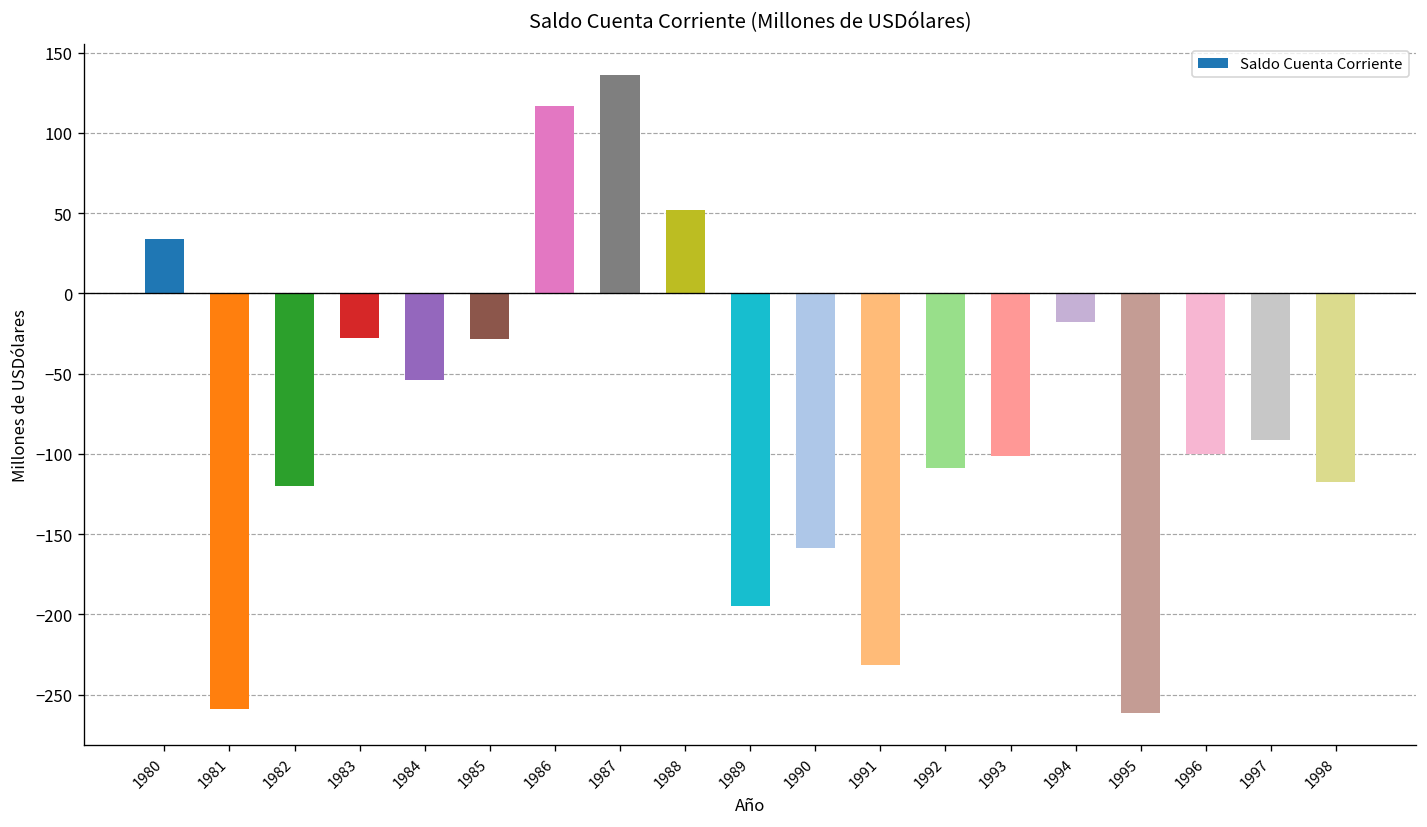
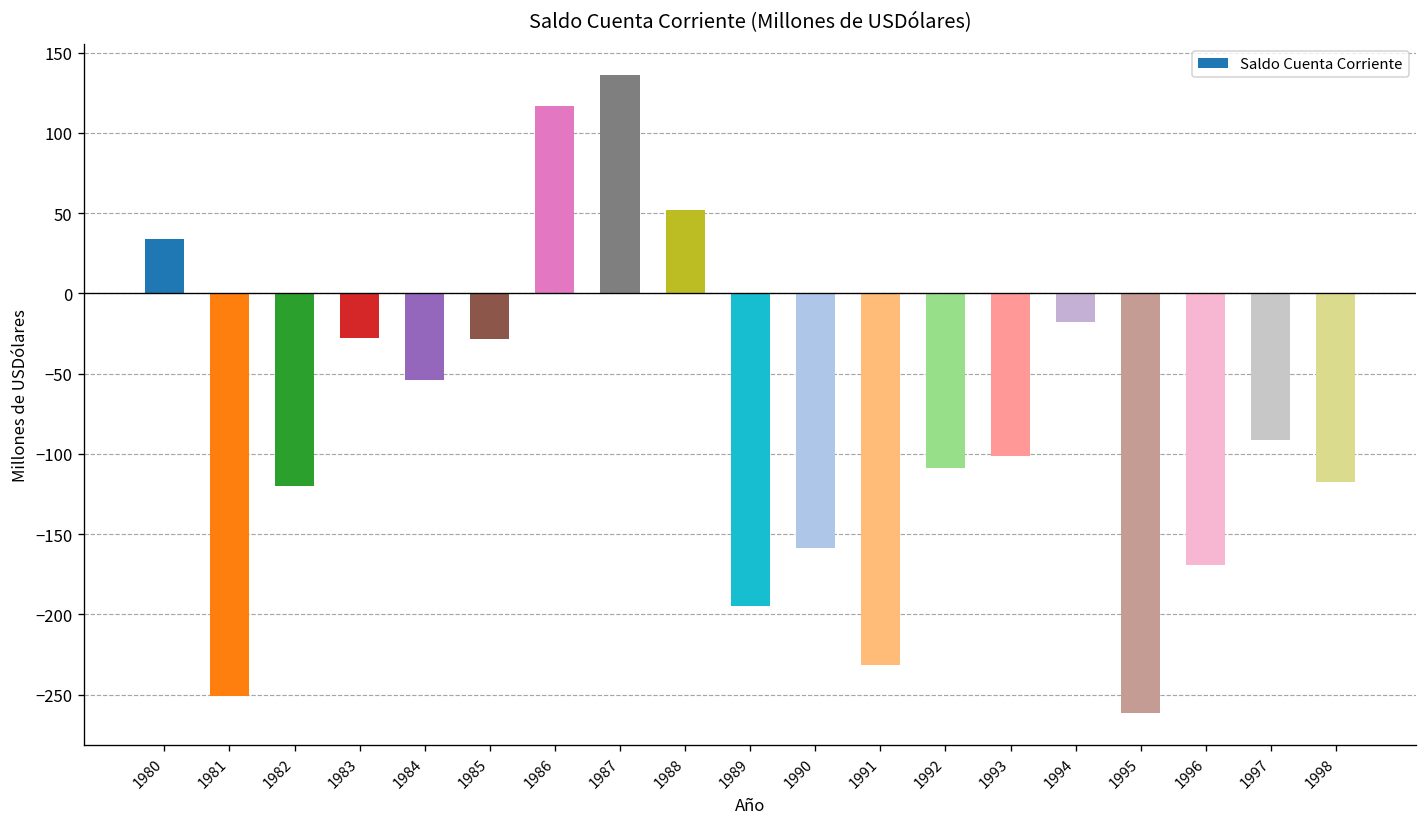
  {
    "1980": 34,
-   "1981": -259,
+   "1981": -251,
    "1982": -120,
    "1983": -28,
    "1984": -54,
    "1985": -29,
    "1986": 117,
    "1987": 136,
    "1988": 52,
    "1989": -194,
    "1990": -159,
    "1991": -231,
    "1992": -109,
    "1993": -101,
    "1994": -18,
    "1995": -262,
-   "1996": -100,
+   "1996": -169,
    "1997": -91,
    "1998": -118
  }
